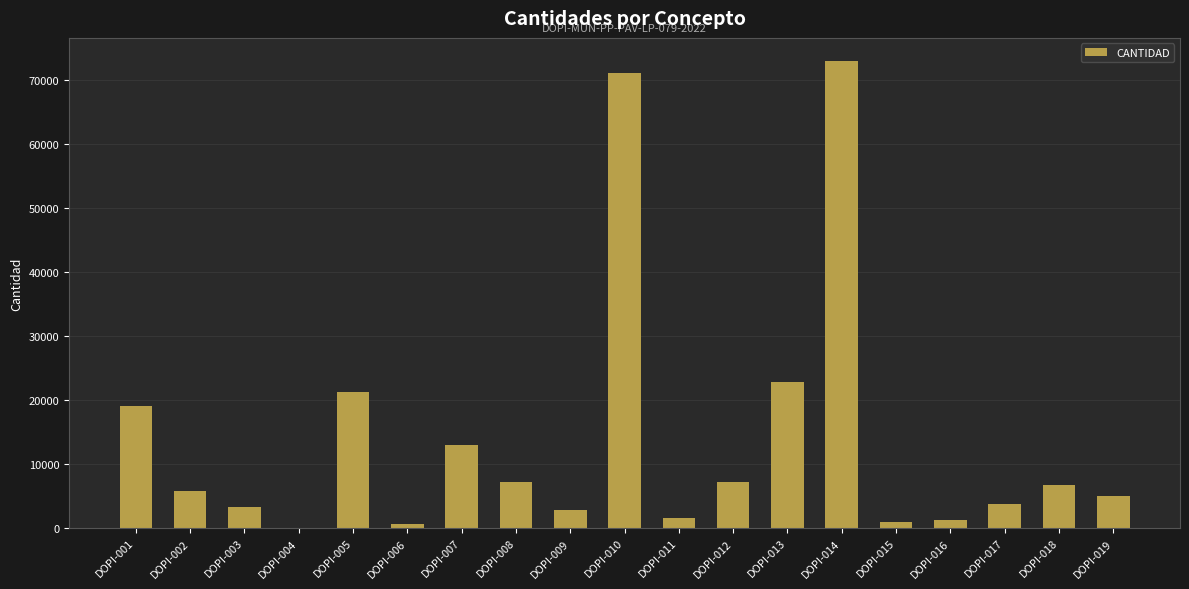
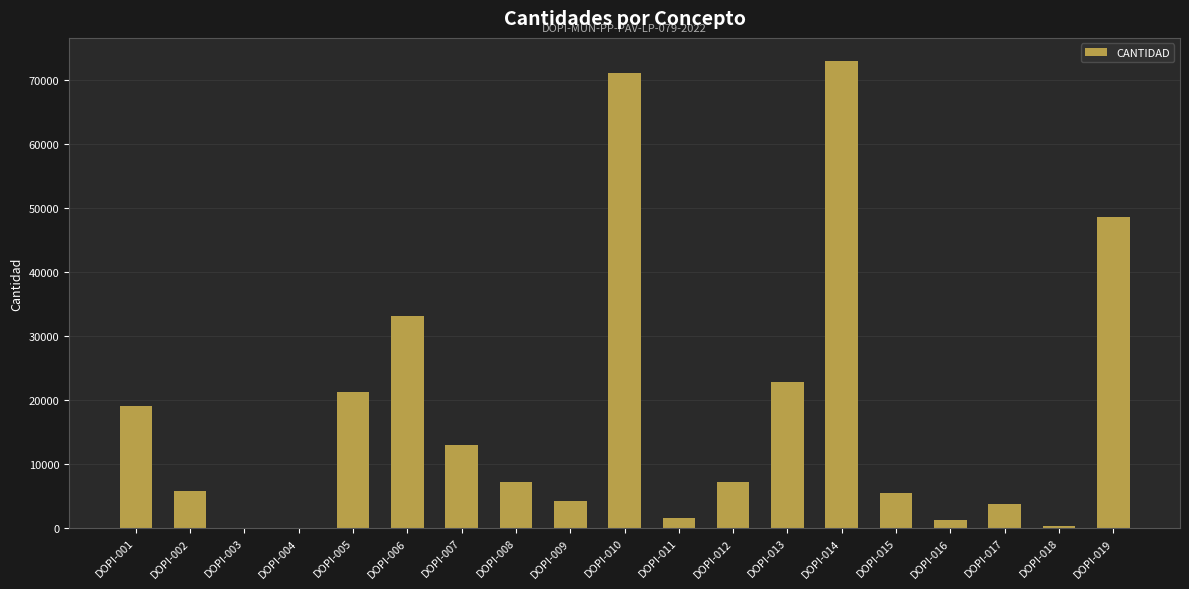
  {
    "DOPI-001": 19000,
    "DOPI-002": 6000,
-   "DOPI-003": 3000,
+   "DOPI-003": 0,
    "DOPI-005": 21000,
-   "DOPI-006": 1000,
+   "DOPI-006": 33000,
    "DOPI-007": 13000,
    "DOPI-008": 7000,
-   "DOPI-009": 3000,
+   "DOPI-009": 4000,
    "DOPI-010": 71000,
    "DOPI-011": 2000,
    "DOPI-012": 7000,
    "DOPI-013": 23000,
    "DOPI-014": 73000,
-   "DOPI-015": 1000,
+   "DOPI-015": 5000,
    "DOPI-016": 1000,
    "DOPI-017": 4000,
-   "DOPI-018": 7000,
-   "DOPI-019": 5000
+   "DOPI-018": 0,
+   "DOPI-019": 48000
  }
